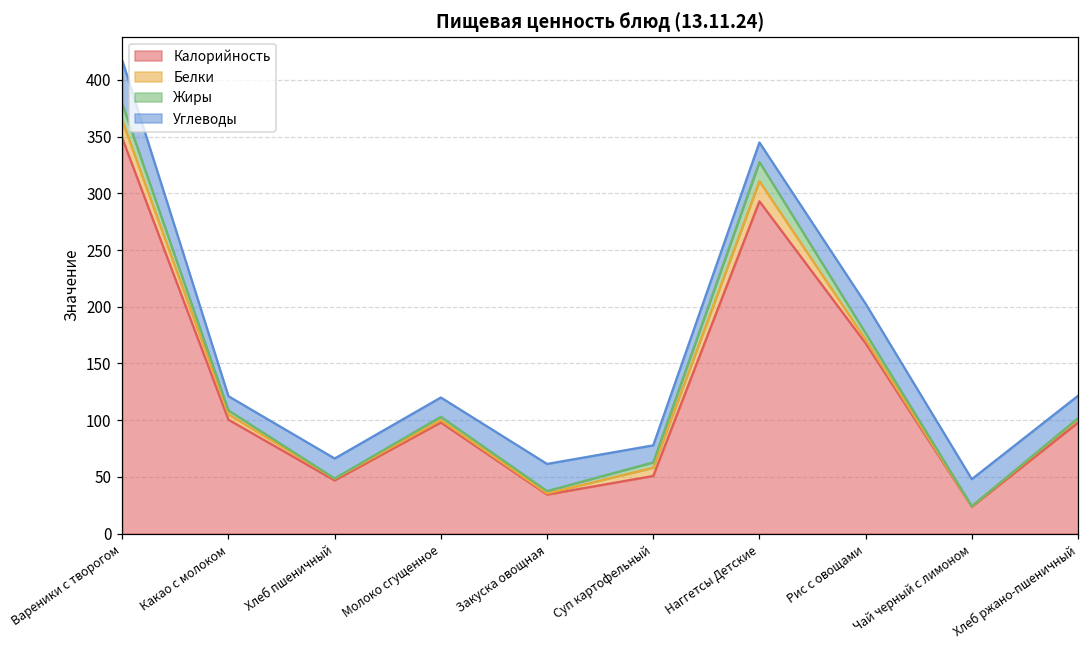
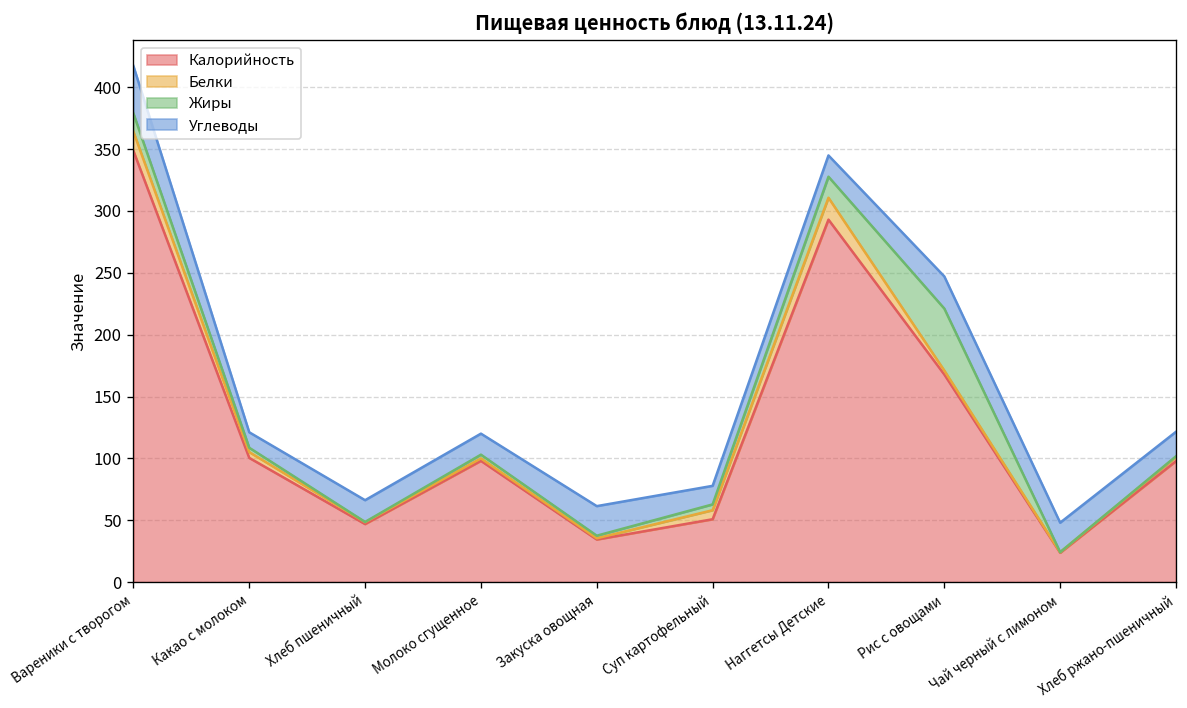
  {
    "Калорийность": {
      "Вареники с творогом": 349,
      "Какао с молоком": 100,
      "Суп картофельный": 51,
      "Наггетсы Детские": 293,
      "Рис с овощами": 168,
      "Хлеб ржано-пшеничный": 98
    },
    "Белки": {
      "Вареники с творогом": 16,
      "Какао с молоком": 5,
      "Суп картофельный": 7,
      "Наггетсы Детские": 18,
      "Рис с овощами": 3
    },
    "Жиры": {
      "Вареники с творогом": 15,
      "Какао с молоком": 4,
      "Молоко сгущенное": 3,
      "Суп картофельный": 5,
      "Наггетсы Детские": 17,
-     "Рис с овощами": 6
+     "Рис с овощами": 50
    },
    "Углеводы": {
      "Вареники с творогом": 38,
      "Какао с молоком": 13,
      "Хлеб пшеничный": 18,
      "Молоко сгущенное": 17,
      "Закуска овощная": 24,
      "Суп картофельный": 15,
      "Наггетсы Детские": 17,
      "Рис с овощами": 26,
      "Чай черный с лимоном": 24,
      "Хлеб ржано-пшеничный": 20
    }
  }
